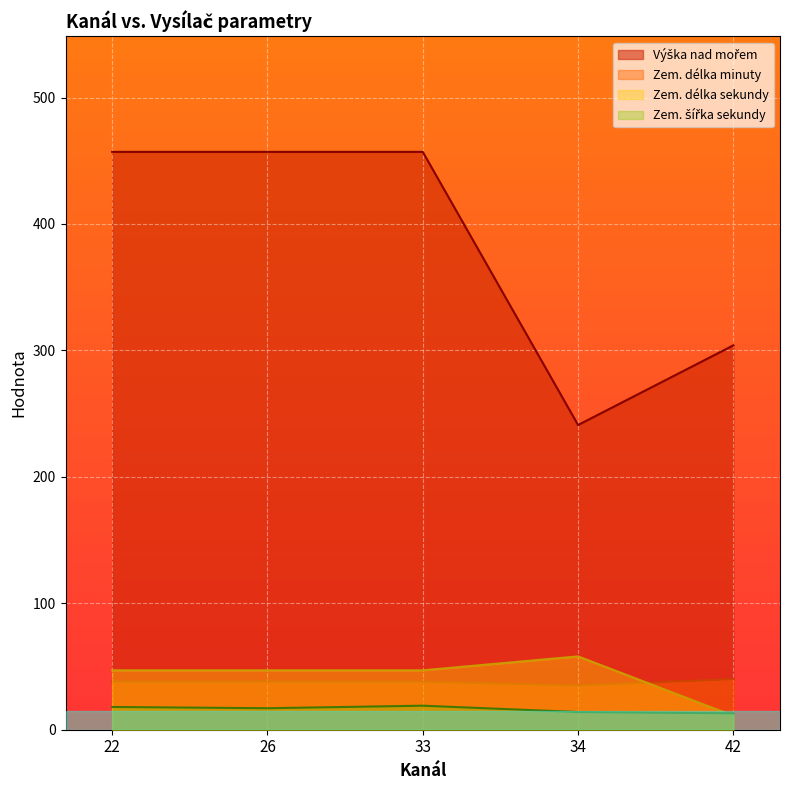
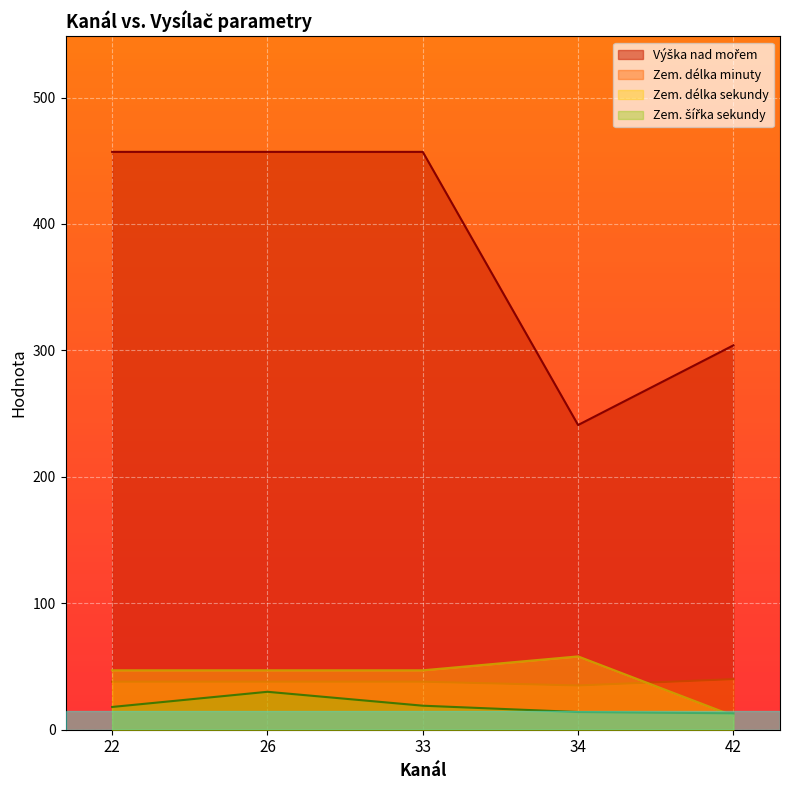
  {
    "Výška nad mořem": {
      "22": 457,
      "26": 457,
      "33": 457,
      "34": 241,
      "42": 304
    },
    "Zem. šířka sekundy": {
      "22": 18,
-     "26": 17,
+     "26": 30,
      "33": 19
    }
  }
